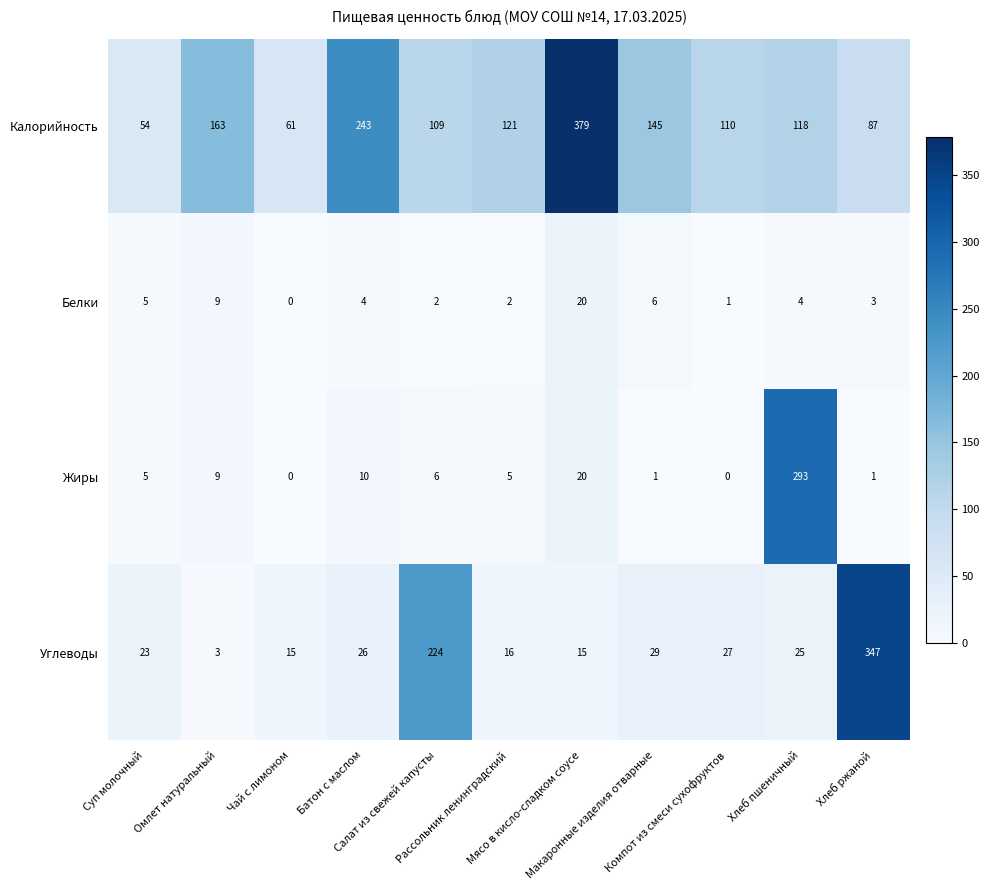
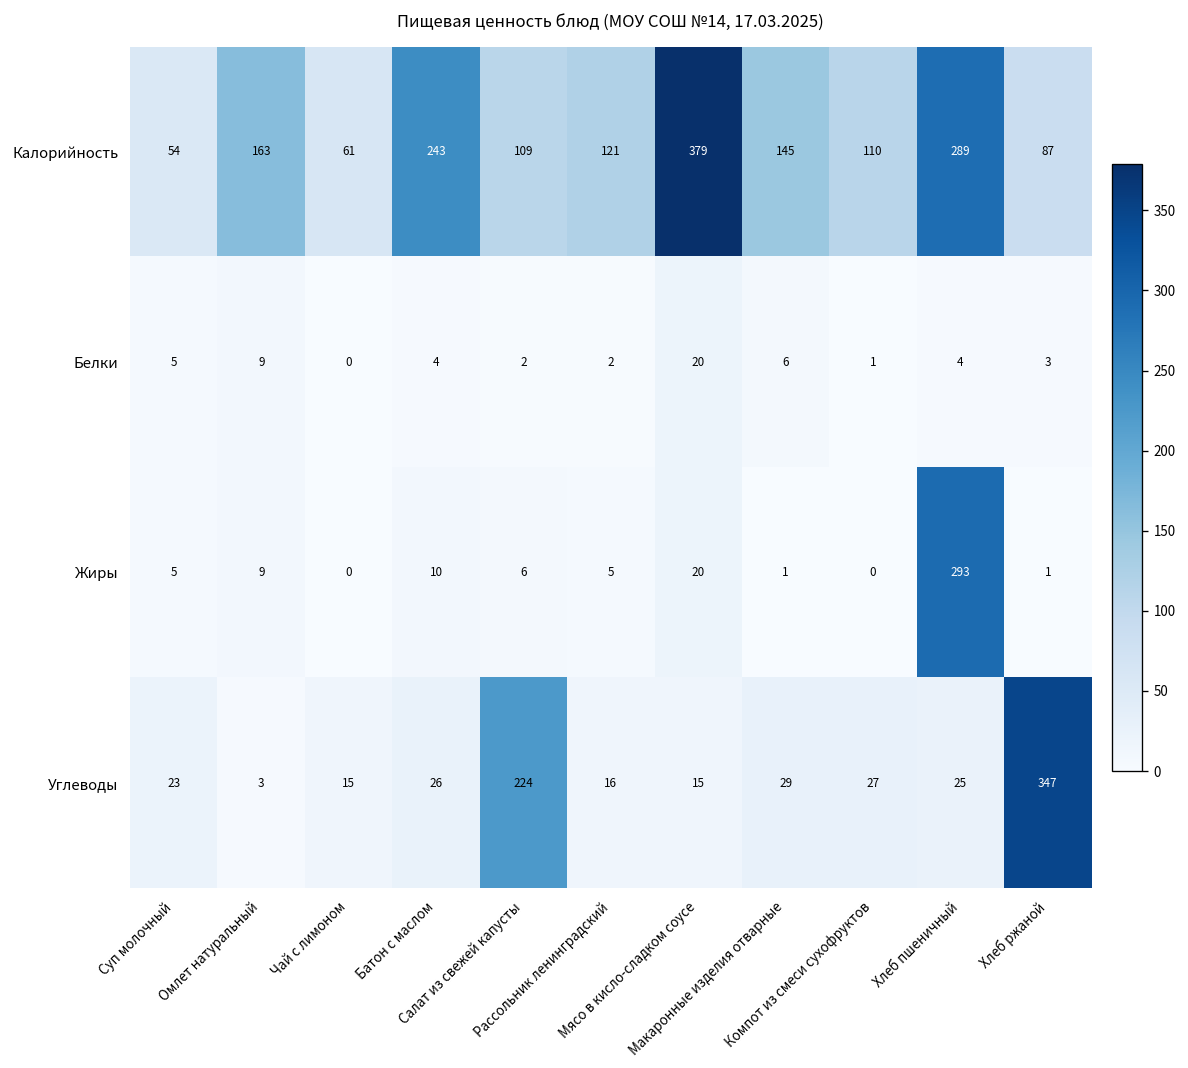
  {
    "Калорийность": {
      "Суп молочный": 54,
      "Омлет натуральный": 163,
      "Чай с лимоном": 61,
      "Батон с маслом": 243,
      "Салат из свежей капусты": 109,
      "Рассольник ленинградский": 121,
      "Мясо в кисло-сладком соусе": 379,
      "Макаронные изделия отварные": 145,
      "Компот из смеси сухофруктов": 110,
-     "Хлеб пшеничный": 118,
+     "Хлеб пшеничный": 289,
      "Хлеб ржаной": 87
    },
    "Белки": {
      "Суп молочный": 5,
      "Омлет натуральный": 9,
      "Чай с лимоном": 0,
      "Батон с маслом": 4,
      "Салат из свежей капусты": 2,
      "Рассольник ленинградский": 2,
      "Мясо в кисло-сладком соусе": 20,
      "Макаронные изделия отварные": 6,
      "Компот из смеси сухофруктов": 1,
      "Хлеб пшеничный": 4,
      "Хлеб ржаной": 3
    },
    "Жиры": {
      "Суп молочный": 5,
      "Омлет натуральный": 9,
      "Чай с лимоном": 0,
      "Батон с маслом": 10,
      "Салат из свежей капусты": 6,
      "Рассольник ленинградский": 5,
      "Мясо в кисло-сладком соусе": 20,
      "Макаронные изделия отварные": 1,
      "Компот из смеси сухофруктов": 0,
      "Хлеб пшеничный": 293,
      "Хлеб ржаной": 1
    },
    "Углеводы": {
      "Суп молочный": 23,
      "Омлет натуральный": 3,
      "Чай с лимоном": 15,
      "Батон с маслом": 26,
      "Салат из свежей капусты": 224,
      "Рассольник ленинградский": 16,
      "Мясо в кисло-сладком соусе": 15,
      "Макаронные изделия отварные": 29,
      "Компот из смеси сухофруктов": 27,
      "Хлеб пшеничный": 25,
      "Хлеб ржаной": 347
    }
  }
